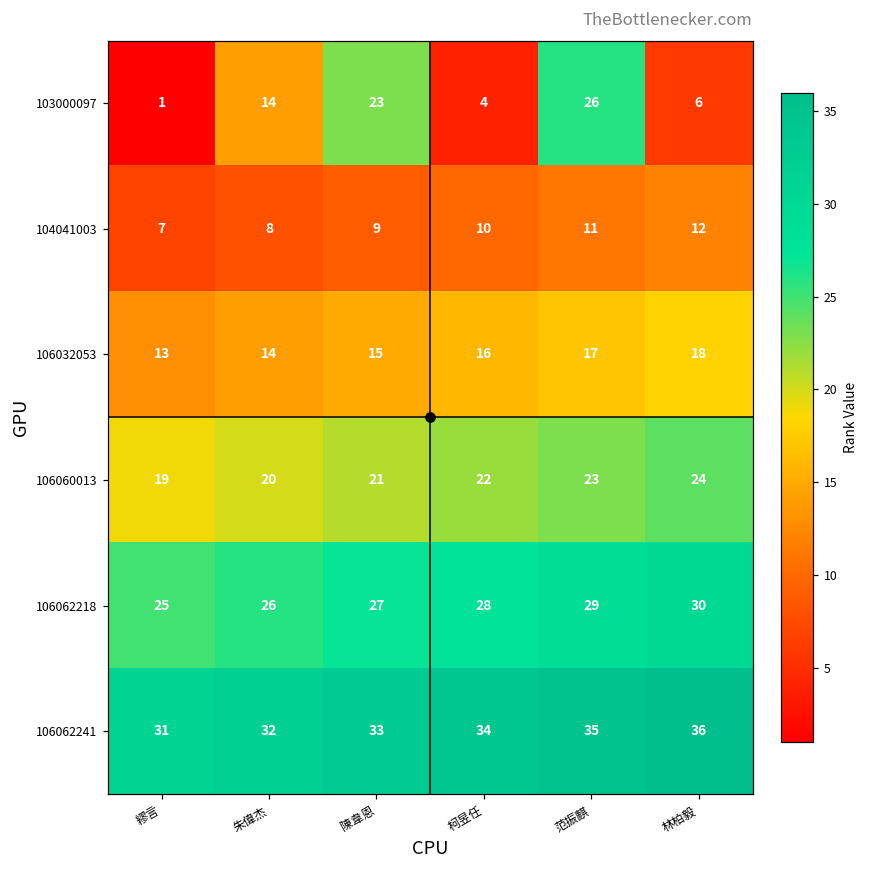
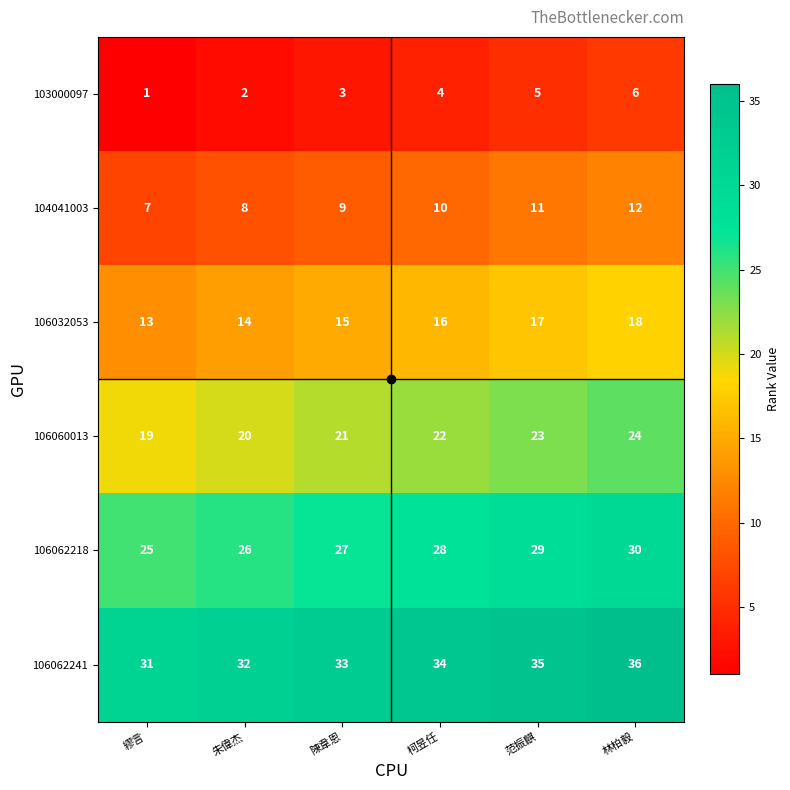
  {
    "103000097": {
      "繆言": 1,
-     "朱偉杰": 14,
-     "陳韋恩": 23,
+     "朱偉杰": 2,
+     "陳韋恩": 3,
      "柯昱任": 4,
-     "范振麒": 26,
+     "范振麒": 5,
      "林柏毅": 6
    },
    "104041003": {
      "繆言": 7,
      "朱偉杰": 8,
      "陳韋恩": 9,
      "柯昱任": 10,
      "范振麒": 11,
      "林柏毅": 12
    },
    "106032053": {
      "繆言": 13,
      "朱偉杰": 14,
      "陳韋恩": 15,
      "柯昱任": 16,
      "范振麒": 17,
      "林柏毅": 18
    },
    "106060013": {
      "繆言": 19,
      "朱偉杰": 20,
      "陳韋恩": 21,
      "柯昱任": 22,
      "范振麒": 23,
      "林柏毅": 24
    },
    "106062218": {
      "繆言": 25,
      "朱偉杰": 26,
      "陳韋恩": 27,
      "柯昱任": 28,
      "范振麒": 29,
      "林柏毅": 30
    },
    "106062241": {
      "繆言": 31,
      "朱偉杰": 32,
      "陳韋恩": 33,
      "柯昱任": 34,
      "范振麒": 35,
      "林柏毅": 36
    }
  }
